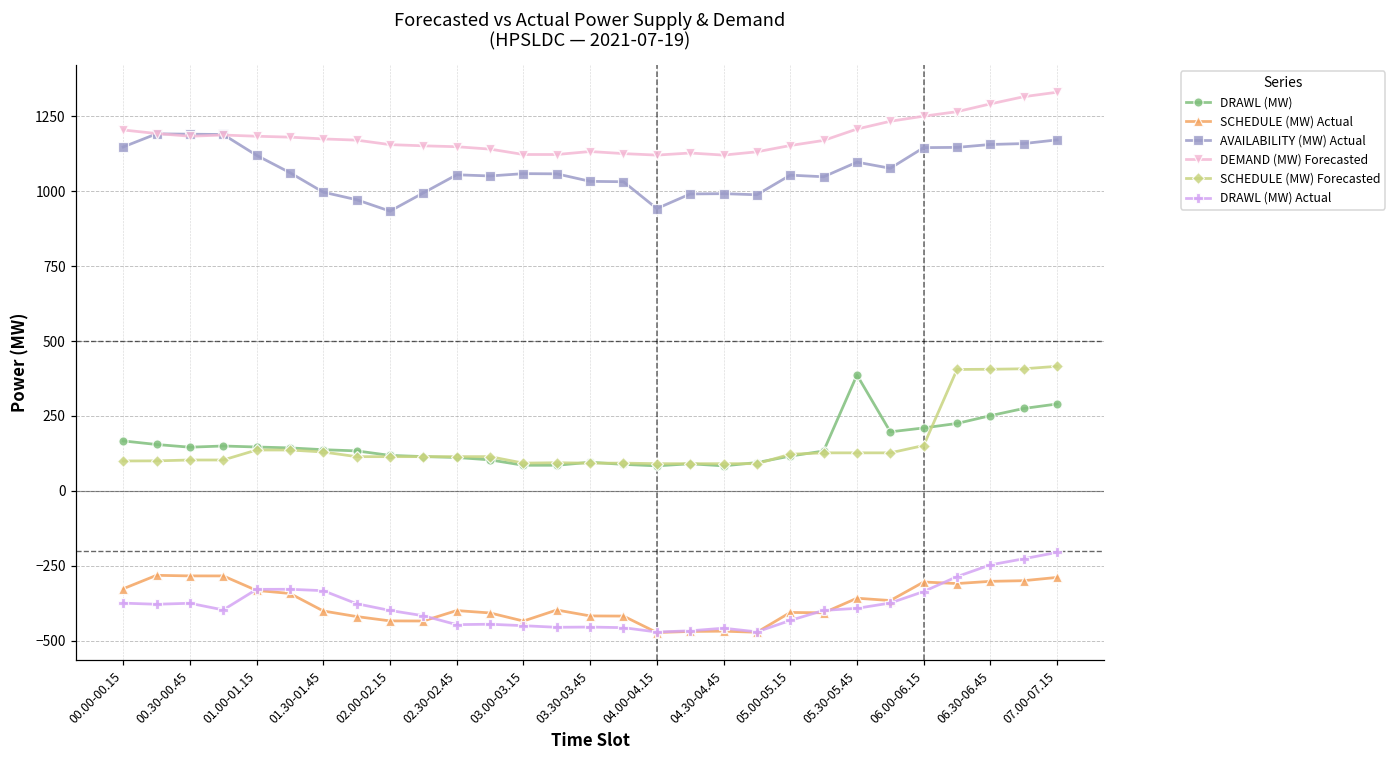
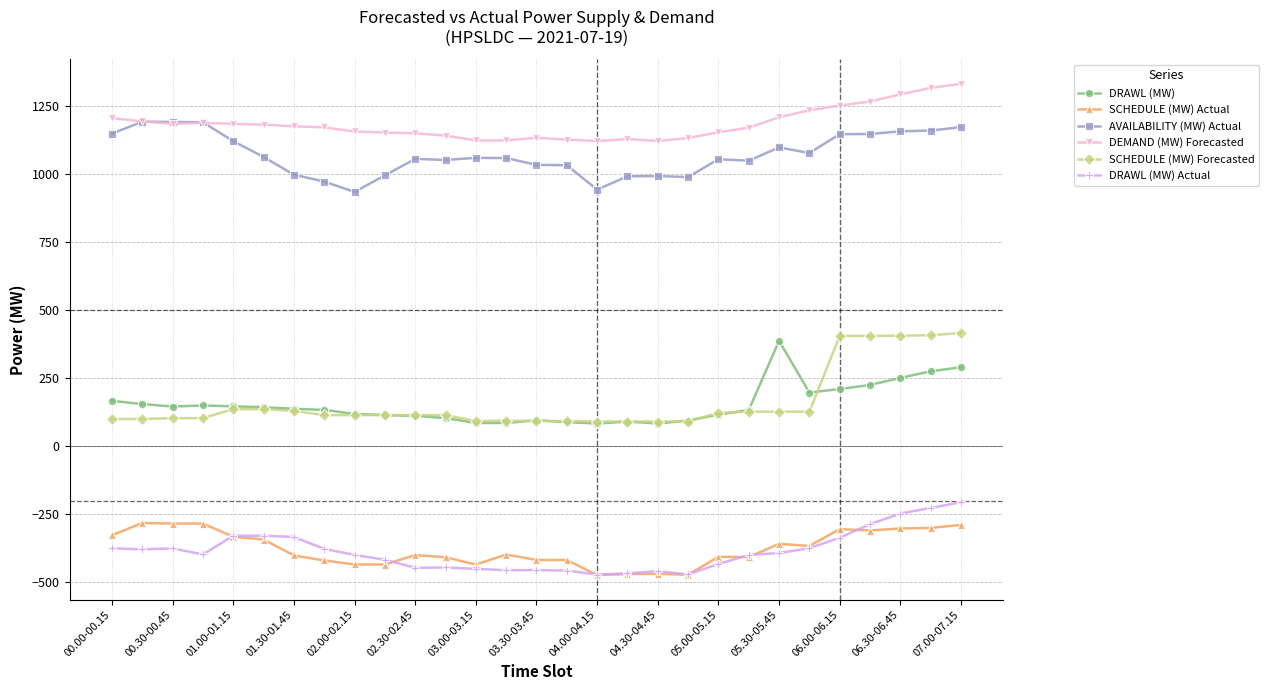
  {
    "DRAWL (MW)": {
      "00.00-00.15": 170,
      "00.30-00.45": 150,
      "01.00-01.15": 150,
      "05.30-05.45": 390,
      "06.00-06.15": 210,
      "06.30-06.45": 250,
      "07.00-07.15": 290
    },
    "SCHEDULE (MW) Actual": {
      "00.00-00.15": -330,
      "00.30-00.45": -280,
      "01.30-01.45": -400,
      "02.00-02.15": -430,
      "02.30-02.45": -400,
      "03.00-03.15": -430,
      "03.30-03.45": -420,
      "04.30-04.45": -470,
      "05.00-05.15": -410,
      "05.30-05.45": -360,
      "06.00-06.15": -300,
      "06.30-06.45": -300,
      "07.00-07.15": -290
    },
    "AVAILABILITY (MW) Actual": {
      "00.00-00.15": 1150,
      "01.00-01.15": 1120,
      "01.30-01.45": 1000,
      "02.00-02.15": 930,
      "02.30-02.45": 1060,
      "03.00-03.15": 1060,
      "03.30-03.45": 1030,
      "04.00-04.15": 940,
      "04.30-04.45": 990,
      "05.00-05.15": 1050,
      "05.30-05.45": 1100,
      "06.00-06.15": 1150,
      "06.30-06.45": 1160,
      "07.00-07.15": 1170
    },
    "SCHEDULE (MW) Forecasted": {
      "00.00-00.15": 100,
      "00.30-00.45": 100,
      "01.00-01.15": 140,
      "05.30-05.45": 130,
-     "06.00-06.15": 150,
+     "06.00-06.15": 400,
      "06.30-06.45": 410,
      "07.00-07.15": 420
    }
  }
